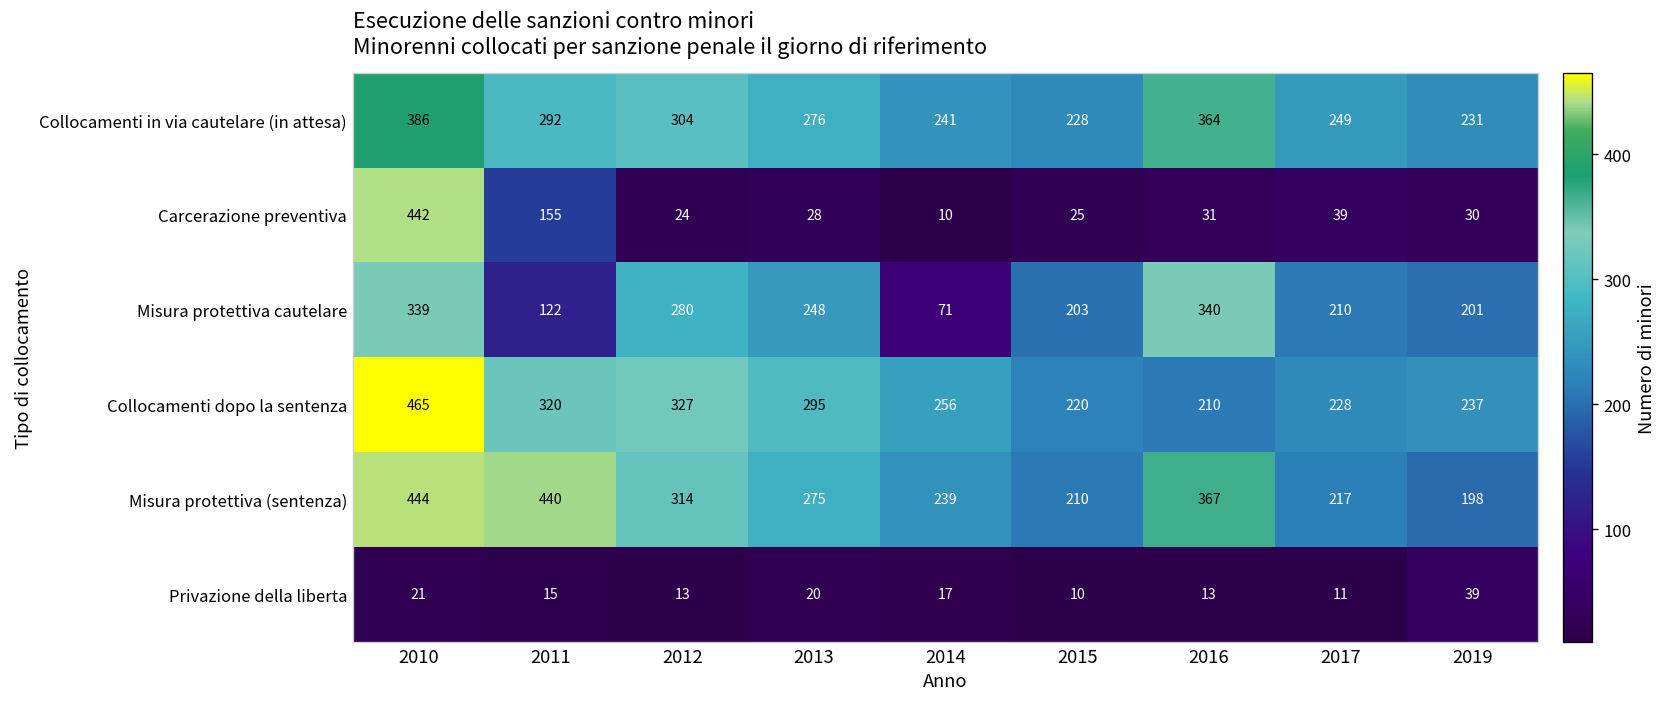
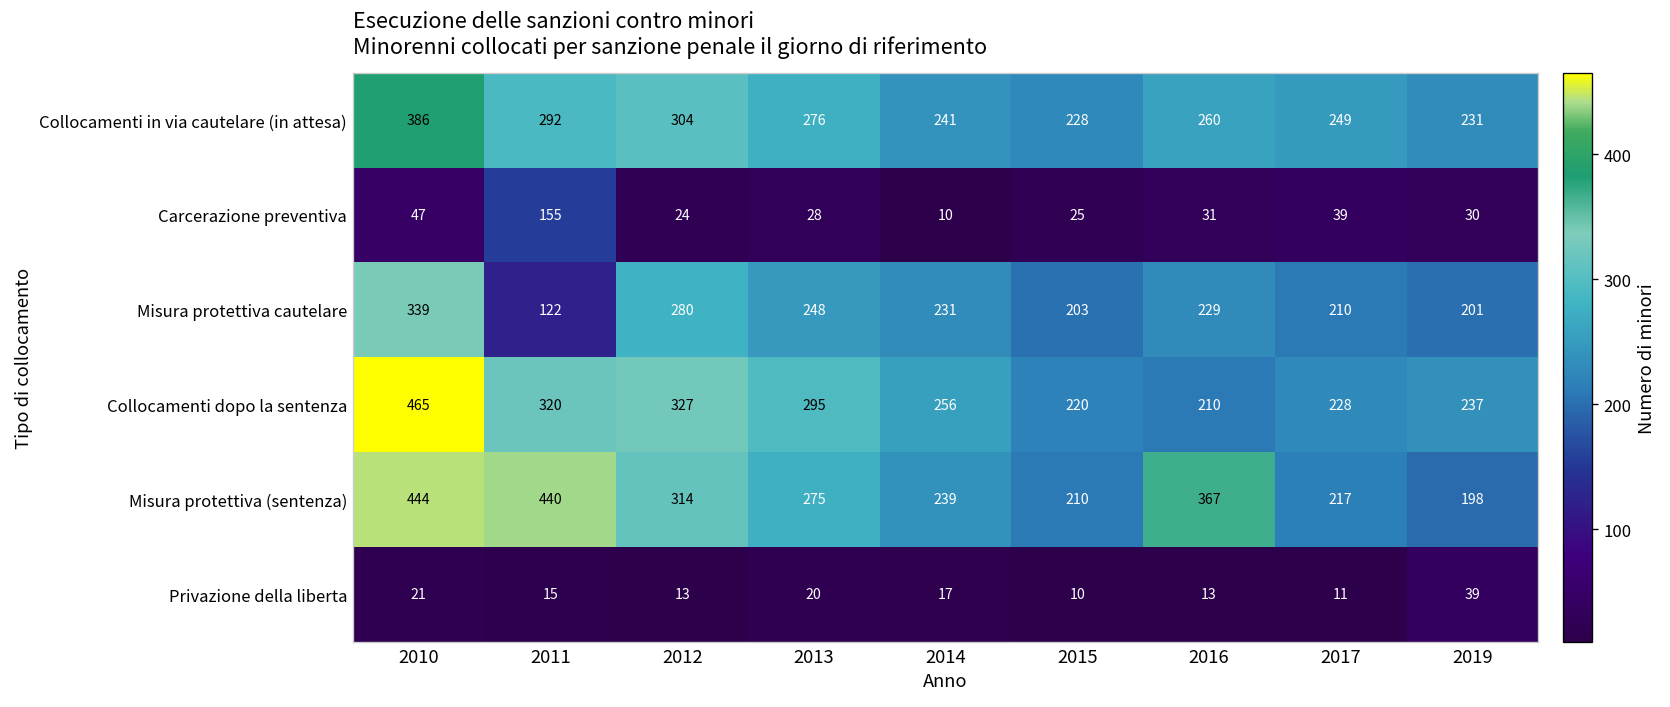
  {
    "Collocamenti in via cautelare (in attesa)": {
      "2010": 386,
      "2011": 292,
      "2012": 304,
      "2013": 276,
      "2014": 241,
      "2015": 228,
-     "2016": 364,
+     "2016": 260,
      "2017": 249,
      "2019": 231
    },
    "Carcerazione preventiva": {
-     "2010": 442,
+     "2010": 47,
      "2011": 155,
      "2012": 24,
      "2013": 28,
      "2014": 10,
      "2015": 25,
      "2016": 31,
      "2017": 39,
      "2019": 30
    },
    "Misura protettiva cautelare": {
      "2010": 339,
      "2011": 122,
      "2012": 280,
      "2013": 248,
-     "2014": 71,
+     "2014": 231,
      "2015": 203,
-     "2016": 340,
+     "2016": 229,
      "2017": 210,
      "2019": 201
    },
    "Collocamenti dopo la sentenza": {
      "2010": 465,
      "2011": 320,
      "2012": 327,
      "2013": 295,
      "2014": 256,
      "2015": 220,
      "2016": 210,
      "2017": 228,
      "2019": 237
    },
    "Misura protettiva (sentenza)": {
      "2010": 444,
      "2011": 440,
      "2012": 314,
      "2013": 275,
      "2014": 239,
      "2015": 210,
      "2016": 367,
      "2017": 217,
      "2019": 198
    },
    "Privazione della liberta": {
      "2010": 21,
      "2011": 15,
      "2012": 13,
      "2013": 20,
      "2014": 17,
      "2015": 10,
      "2016": 13,
      "2017": 11,
      "2019": 39
    }
  }
